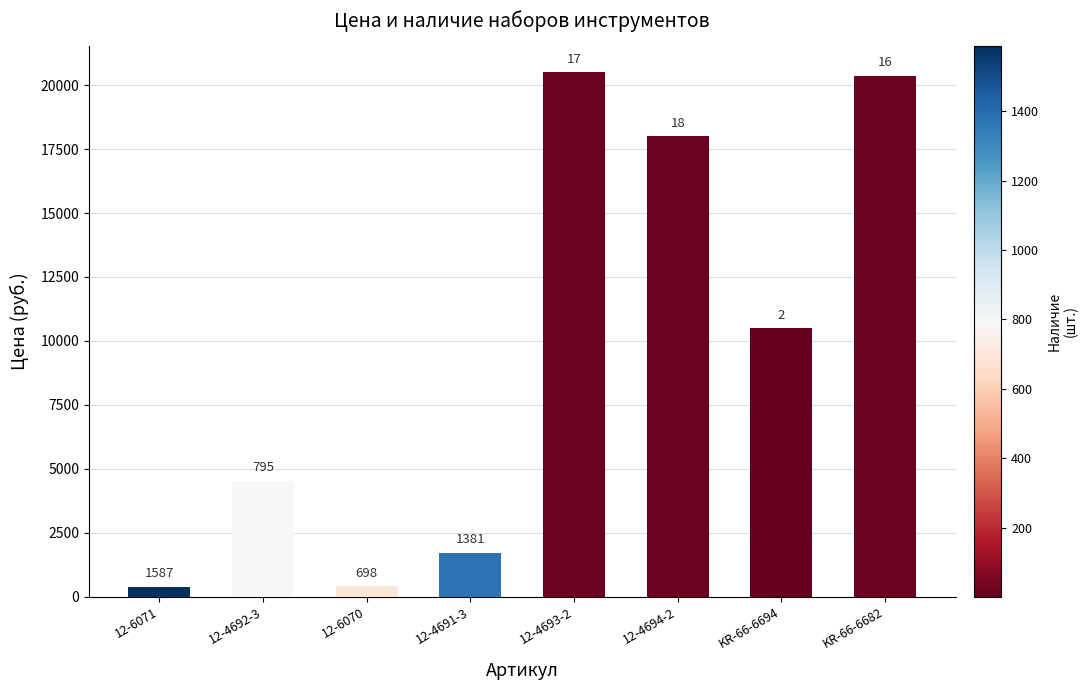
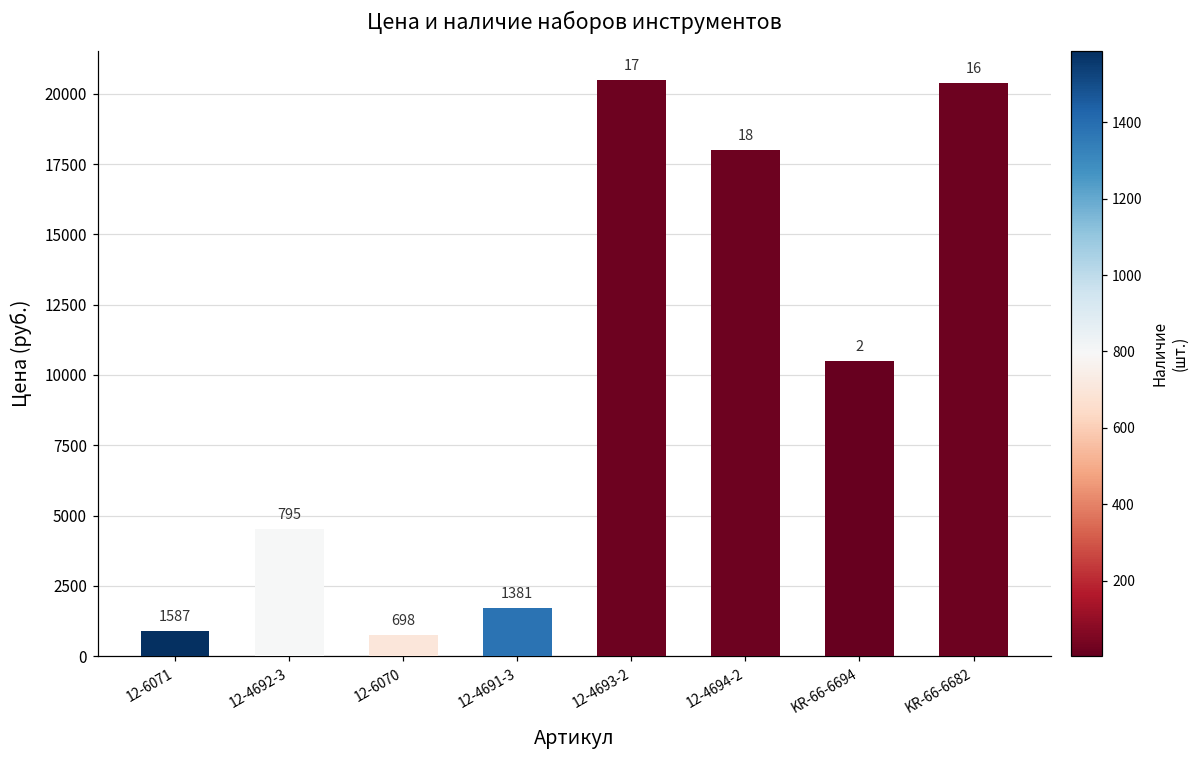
  {
-   "12-6071": 400,
-   "12-6070": 400
+   "12-6071": 900,
+   "12-6070": 800
  }
